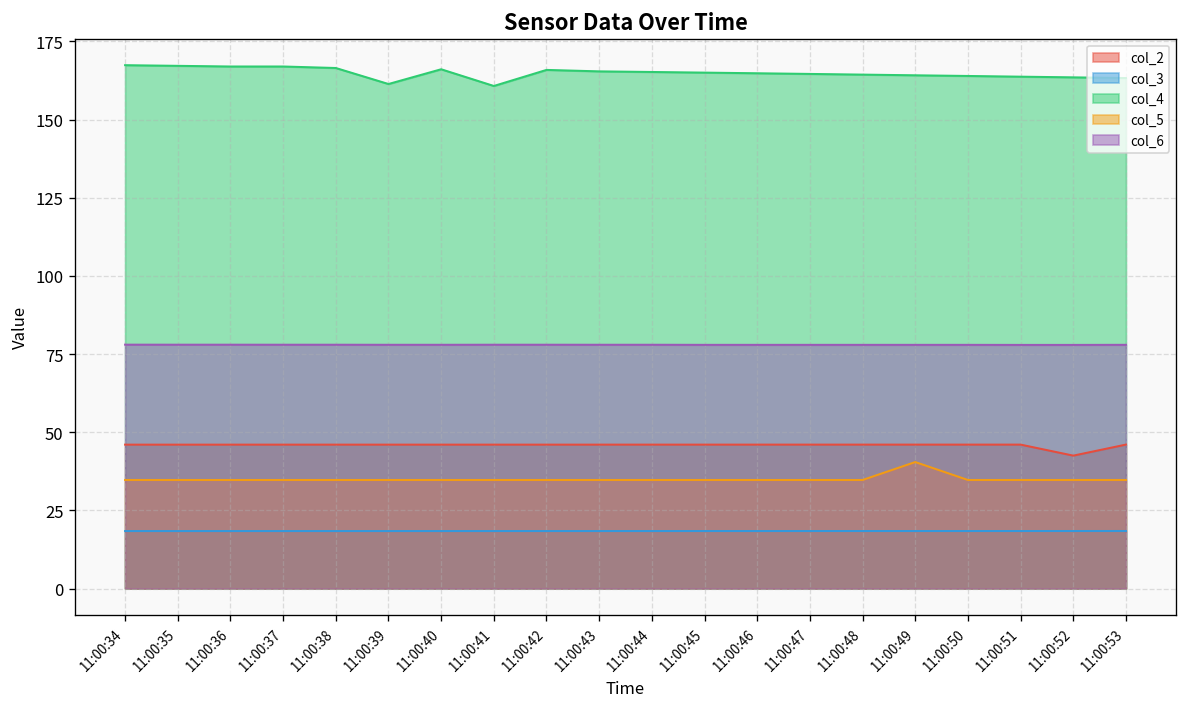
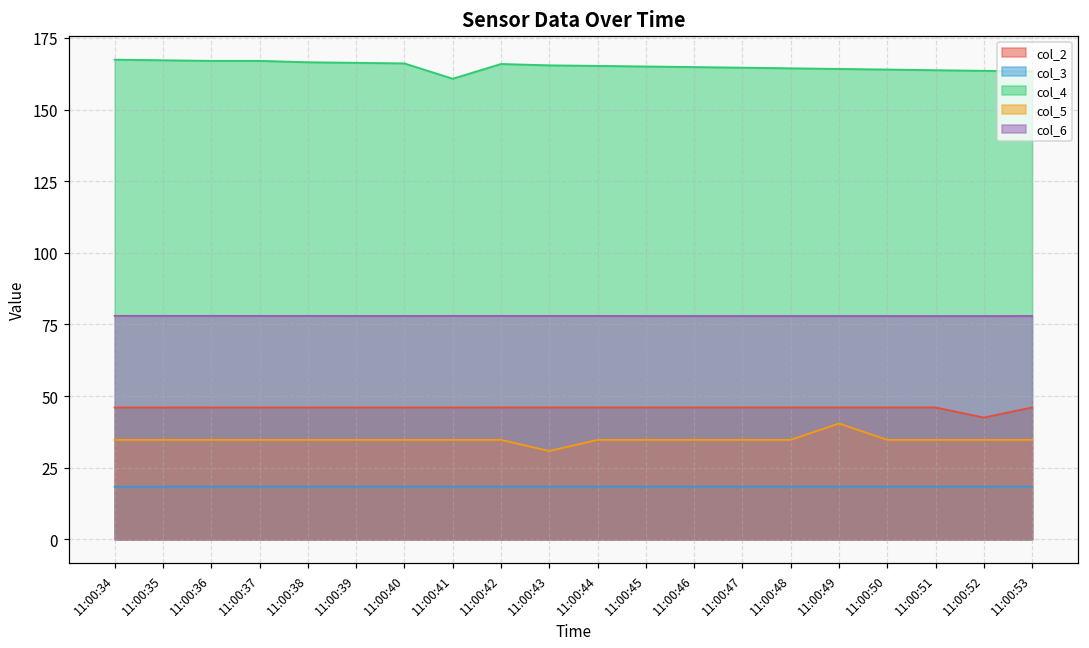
  {
    "col_2": {
      "11:00:34": 46,
      "11:00:35": 46,
      "11:00:36": 46,
      "11:00:37": 46,
      "11:00:38": 46,
      "11:00:39": 46,
      "11:00:40": 46,
      "11:00:41": 46,
      "11:00:42": 46,
      "11:00:43": 46,
      "11:00:44": 46,
      "11:00:45": 46,
      "11:00:46": 46,
      "11:00:47": 46,
      "11:00:48": 46,
      "11:00:49": 46,
      "11:00:50": 46,
      "11:00:51": 46,
      "11:00:52": 43,
      "11:00:53": 46
    },
    "col_3": {
      "11:00:34": 18,
      "11:00:35": 18,
      "11:00:36": 18,
      "11:00:37": 18,
      "11:00:38": 18,
      "11:00:39": 18,
      "11:00:40": 18,
      "11:00:41": 18,
      "11:00:42": 18,
      "11:00:43": 18,
      "11:00:44": 18,
      "11:00:45": 18,
      "11:00:46": 18,
      "11:00:47": 18,
      "11:00:48": 18,
      "11:00:49": 18,
      "11:00:50": 18,
      "11:00:51": 18,
      "11:00:52": 18,
      "11:00:53": 18
    },
    "col_4": {
      "11:00:34": 167,
      "11:00:35": 167,
      "11:00:36": 167,
      "11:00:37": 167,
      "11:00:38": 166,
-     "11:00:39": 161,
+     "11:00:39": 166,
      "11:00:40": 166,
      "11:00:41": 161,
      "11:00:42": 166,
      "11:00:43": 165,
      "11:00:44": 165,
      "11:00:45": 165,
      "11:00:46": 165,
      "11:00:47": 165,
      "11:00:48": 164,
      "11:00:49": 164,
      "11:00:50": 164,
      "11:00:51": 164,
      "11:00:52": 164
    },
    "col_5": {
      "11:00:34": 35,
      "11:00:35": 35,
      "11:00:36": 35,
      "11:00:37": 35,
      "11:00:38": 35,
      "11:00:39": 35,
      "11:00:40": 35,
      "11:00:41": 35,
      "11:00:42": 35,
-     "11:00:43": 35,
+     "11:00:43": 31,
      "11:00:44": 35,
      "11:00:45": 35,
      "11:00:46": 35,
      "11:00:47": 35,
      "11:00:48": 35,
      "11:00:49": 40,
      "11:00:50": 35,
      "11:00:51": 35,
      "11:00:52": 35,
      "11:00:53": 35
    },
    "col_6": {
      "11:00:34": 78,
      "11:00:35": 78,
      "11:00:36": 78,
      "11:00:37": 78,
      "11:00:38": 78,
      "11:00:39": 78,
      "11:00:40": 78,
      "11:00:41": 78,
      "11:00:42": 78,
      "11:00:43": 78,
      "11:00:44": 78,
      "11:00:45": 78,
      "11:00:46": 78,
      "11:00:47": 78,
      "11:00:48": 78,
      "11:00:49": 78,
      "11:00:50": 78,
      "11:00:51": 78,
      "11:00:52": 78,
      "11:00:53": 78
    }
  }
